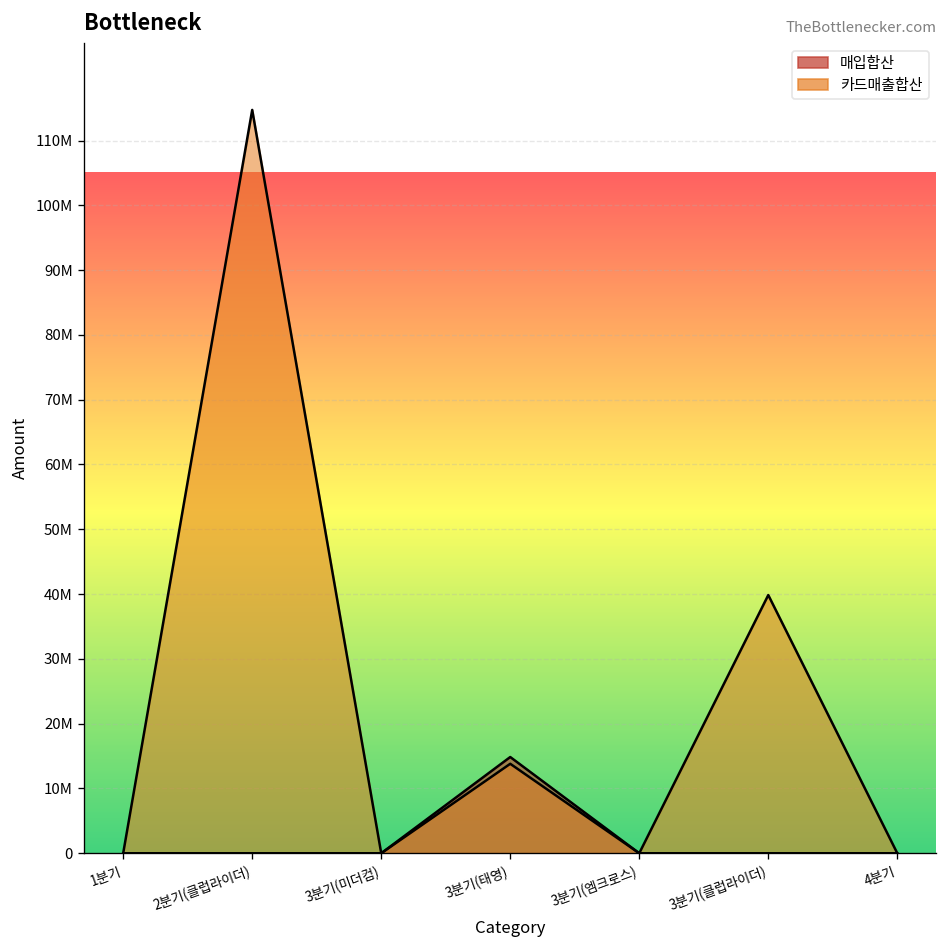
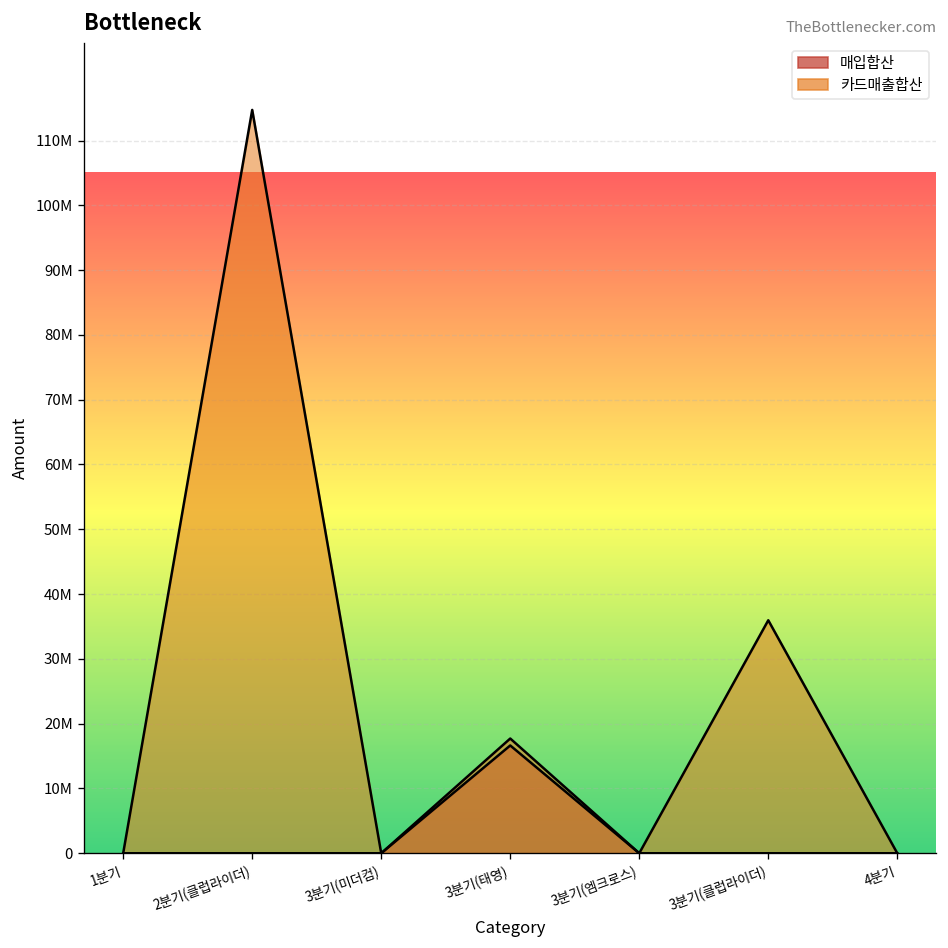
  {
    "매입합산": {
      "2분기(클럽라이더)": 0,
-     "3분기(태영)": 15000000,
+     "3분기(태영)": 17000000,
      "3분기(클럽라이더)": 0
    },
    "카드매출합산": {
      "2분기(클럽라이더)": 115000000,
-     "3분기(태영)": 14000000,
-     "3분기(클럽라이더)": 40000000
+     "3분기(태영)": 18000000,
+     "3분기(클럽라이더)": 36000000
    }
  }
